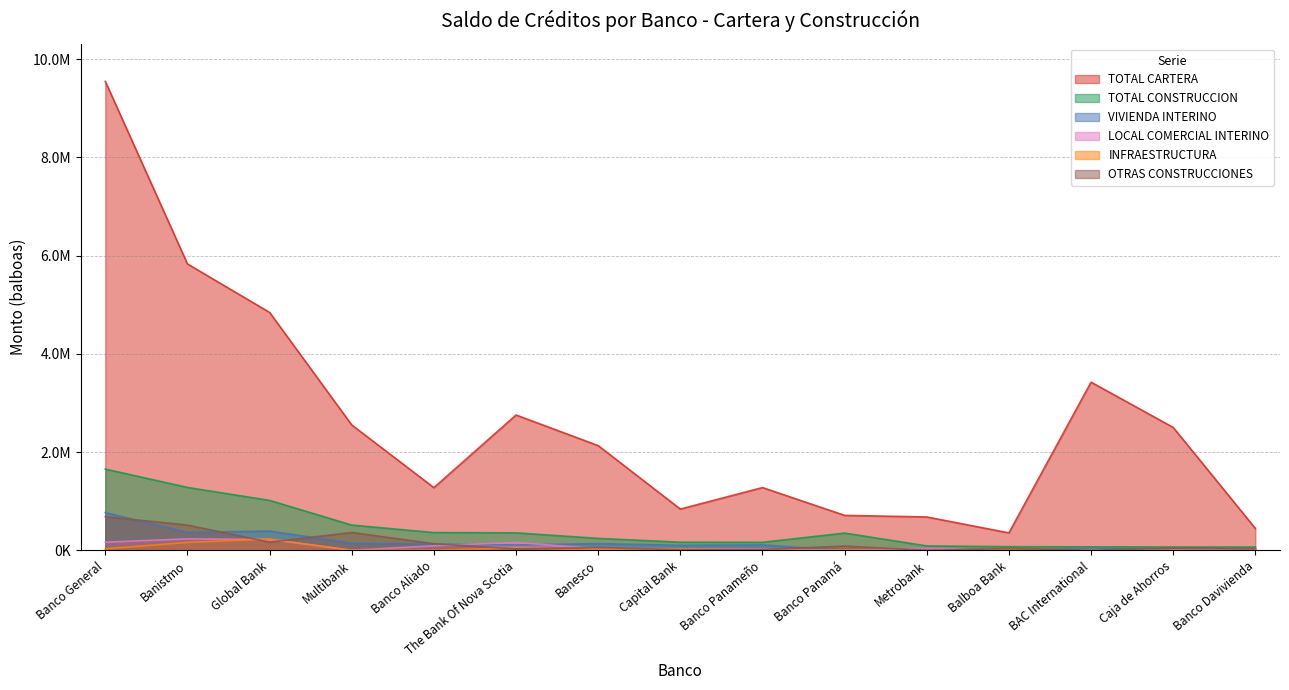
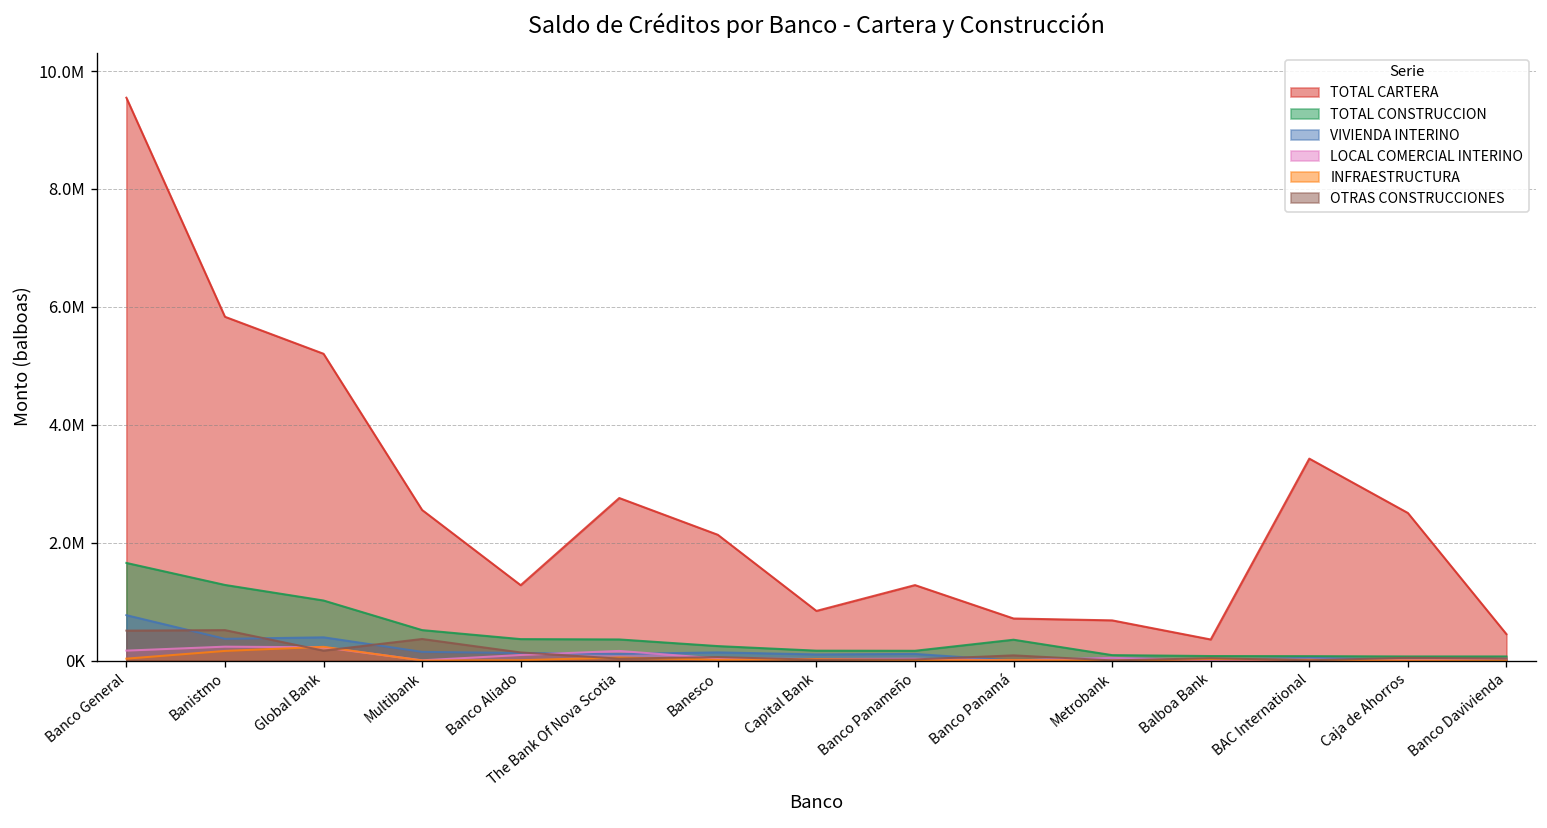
  {
    "TOTAL CARTERA": {
      "Banco General": 9500000,
      "Banistmo": 5800000,
-     "Global Bank": 4800000,
+     "Global Bank": 5200000,
      "Multibank": 2600000,
      "Banco Aliado": 1300000,
      "The Bank Of Nova Scotia": 2800000,
      "Banesco": 2100000,
      "Capital Bank": 800000,
      "Banco Panameño": 1300000,
      "Banco Panamá": 700000,
      "Metrobank": 700000,
      "Balboa Bank": 400000,
      "BAC International": 3400000,
      "Caja de Ahorros": 2500000,
      "Banco Davivienda": 400000
    },
    "TOTAL CONSTRUCCION": {
      "Banco General": 1700000,
      "Banistmo": 1300000,
      "Global Bank": 1000000,
      "Multibank": 500000,
      "Banco Aliado": 400000,
      "The Bank Of Nova Scotia": 400000,
      "Banesco": 200000,
      "Capital Bank": 200000,
      "Banco Panameño": 200000,
      "Banco Panamá": 400000
    },
    "VIVIENDA INTERINO": {
      "Banco General": 800000,
      "Banistmo": 400000,
      "Global Bank": 400000,
      "Multibank": 100000,
      "The Bank Of Nova Scotia": 100000,
      "Banesco": 100000,
      "Capital Bank": 100000,
      "Banco Panameño": 100000
    },
    "LOCAL COMERCIAL INTERINO": {
      "Banco General": 200000,
      "Banistmo": 200000,
      "The Bank Of Nova Scotia": 200000
    },
    "INFRAESTRUCTURA": {
      "Banco General": 0,
      "Banistmo": 200000,
      "Banco Aliado": 0
    },
    "OTRAS CONSTRUCCIONES": {
-     "Banco General": 700000,
+     "Banco General": 500000,
      "Banistmo": 500000,
      "Global Bank": 200000,
      "Multibank": 400000,
      "Banco Panamá": 100000
    }
  }
